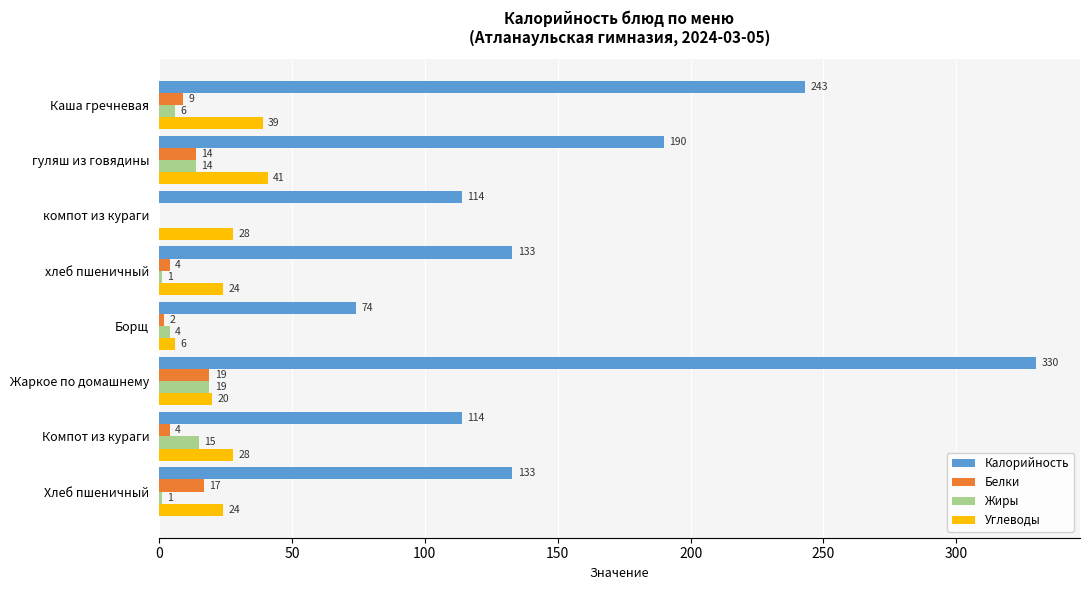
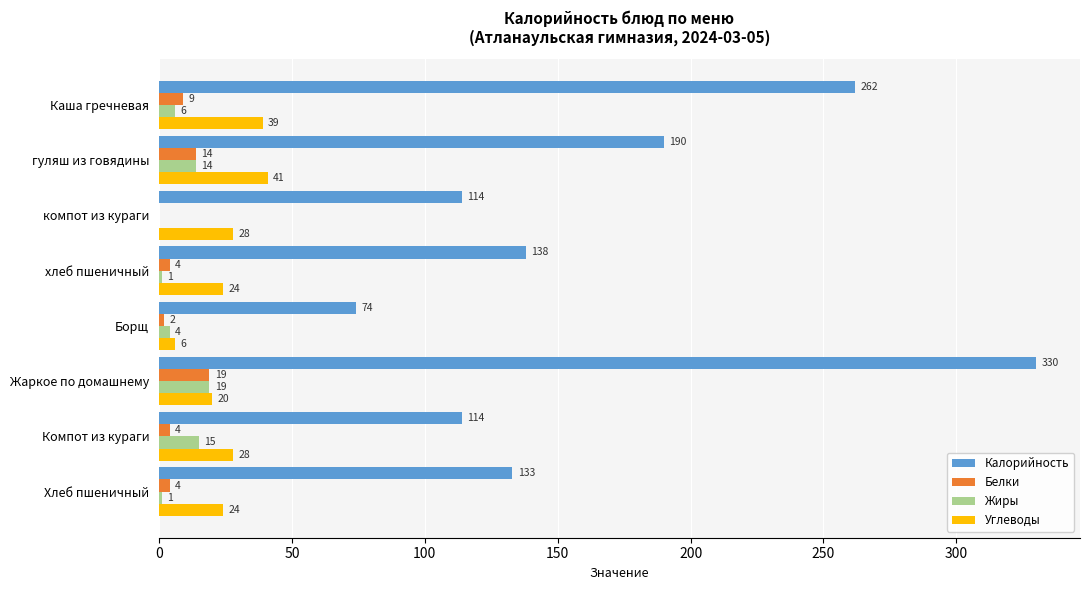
  {
    "Калорийность": {
-     "Каша гречневая": 243,
+     "Каша гречневая": 262,
      "гуляш из говядины": 190,
      "компот из кураги": 114,
-     "хлеб пшеничный": 133,
+     "хлеб пшеничный": 138,
      "Борщ": 74,
      "Жаркое по домашнему": 330,
      "Компот из кураги": 114,
      "Хлеб пшеничный": 133
    },
    "Белки": {
      "Каша гречневая": 9,
      "гуляш из говядины": 14,
      "хлеб пшеничный": 4,
      "Борщ": 2,
      "Жаркое по домашнему": 19,
      "Компот из кураги": 4,
-     "Хлеб пшеничный": 17
+     "Хлеб пшеничный": 4
    },
    "Жиры": {
      "Каша гречневая": 6,
      "гуляш из говядины": 14,
      "хлеб пшеничный": 1,
      "Борщ": 4,
      "Жаркое по домашнему": 19,
      "Компот из кураги": 15,
      "Хлеб пшеничный": 1
    },
    "Углеводы": {
      "Каша гречневая": 39,
      "гуляш из говядины": 41,
      "компот из кураги": 28,
      "хлеб пшеничный": 24,
      "Борщ": 6,
      "Жаркое по домашнему": 20,
      "Компот из кураги": 28,
      "Хлеб пшеничный": 24
    }
  }
